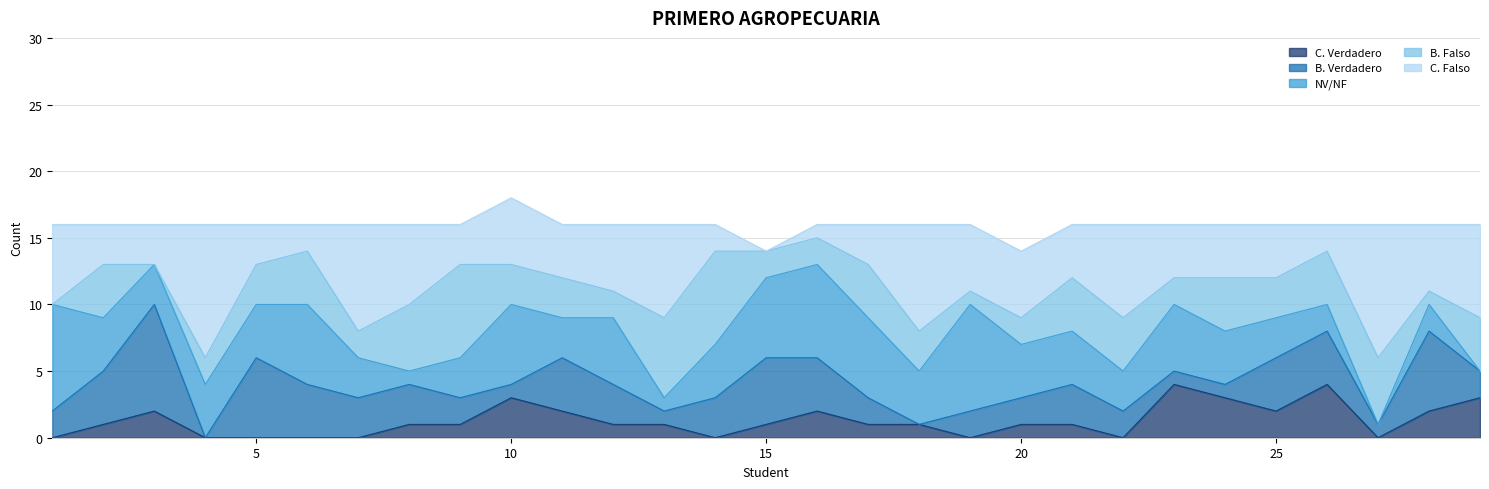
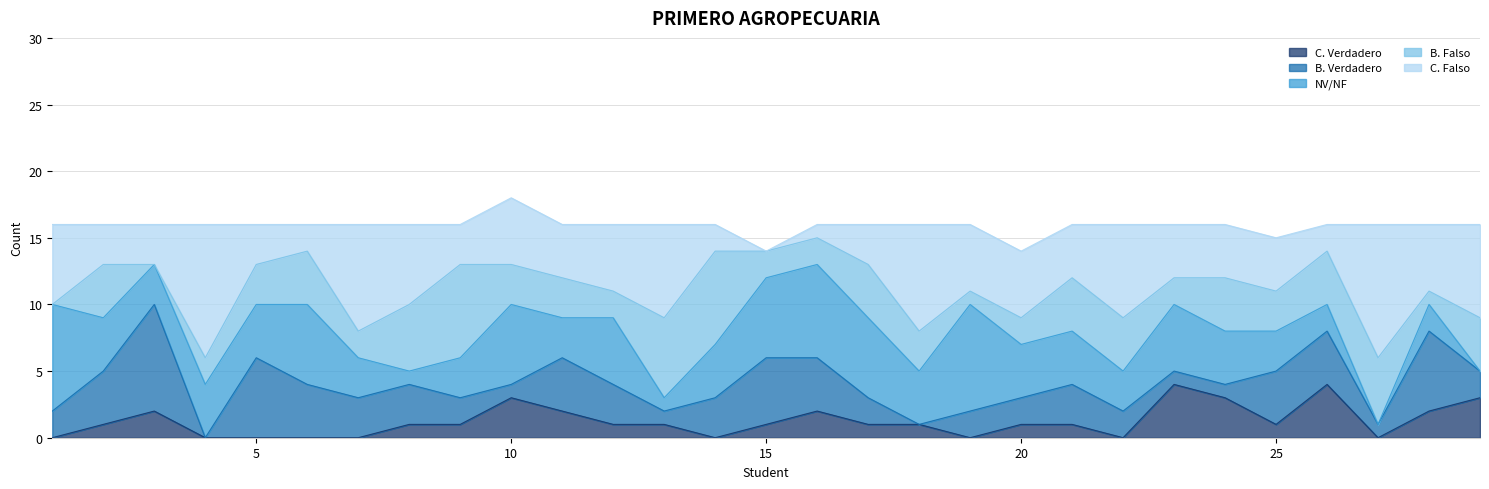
  {
    "C. Verdadero": {
      "5": 0,
      "10": 3,
      "15": 1,
      "20": 1,
-     "25": 2
+     "25": 1
    },
    "B. Verdadero": {
      "5": 6,
      "10": 4,
      "15": 6,
      "20": 3
    },
    "NV/NF": {
      "5": 10,
      "10": 10,
      "15": 12,
      "20": 7
    }
  }
